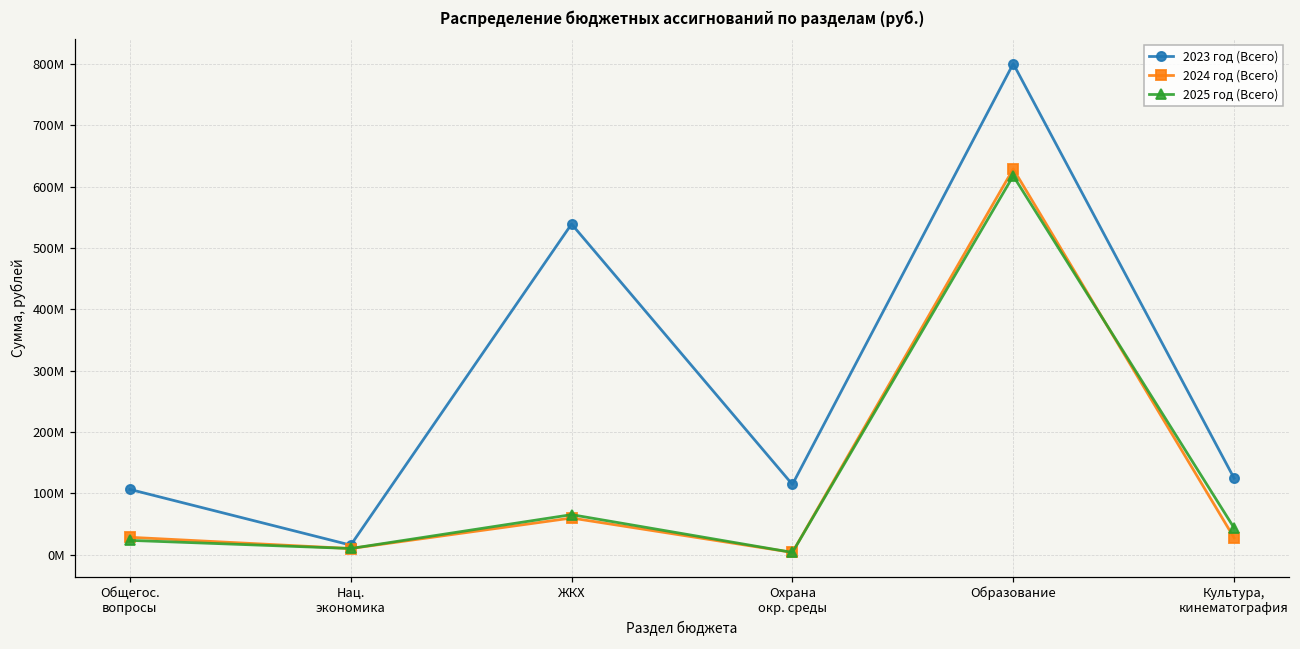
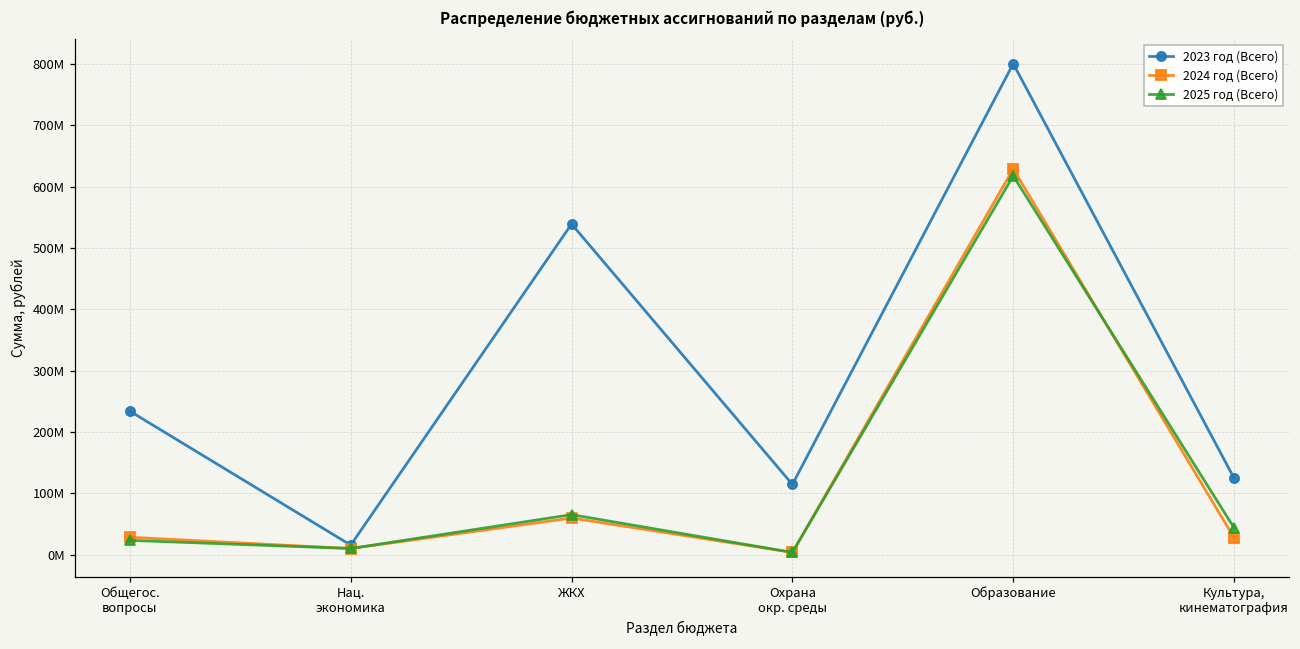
  {
    "2023 год (Всего)": {
-     "Общегос. вопросы": "110М",
+     "Общегос. вопросы": "230М",
      "Нац. экономика": "20М",
      "ЖКХ": "540М",
      "Охрана окр. среды": "110М",
      "Образование": "800М",
      "Культура, кинематография": "120М"
    },
    "2024 год (Всего)": {
      "Общегос. вопросы": "30М",
      "ЖКХ": "60М",
      "Образование": "630М",
      "Культура, кинематография": "30М"
    },
    "2025 год (Всего)": {
      "Общегос. вопросы": "20М",
      "ЖКХ": "70М",
      "Образование": "620М",
      "Культура, кинематография": "40М"
    }
  }
